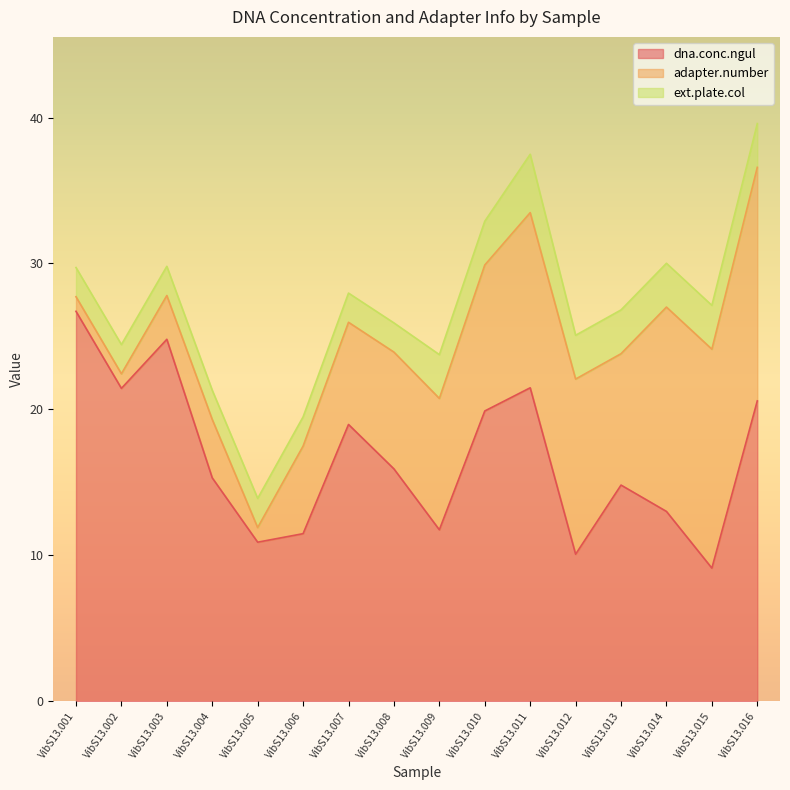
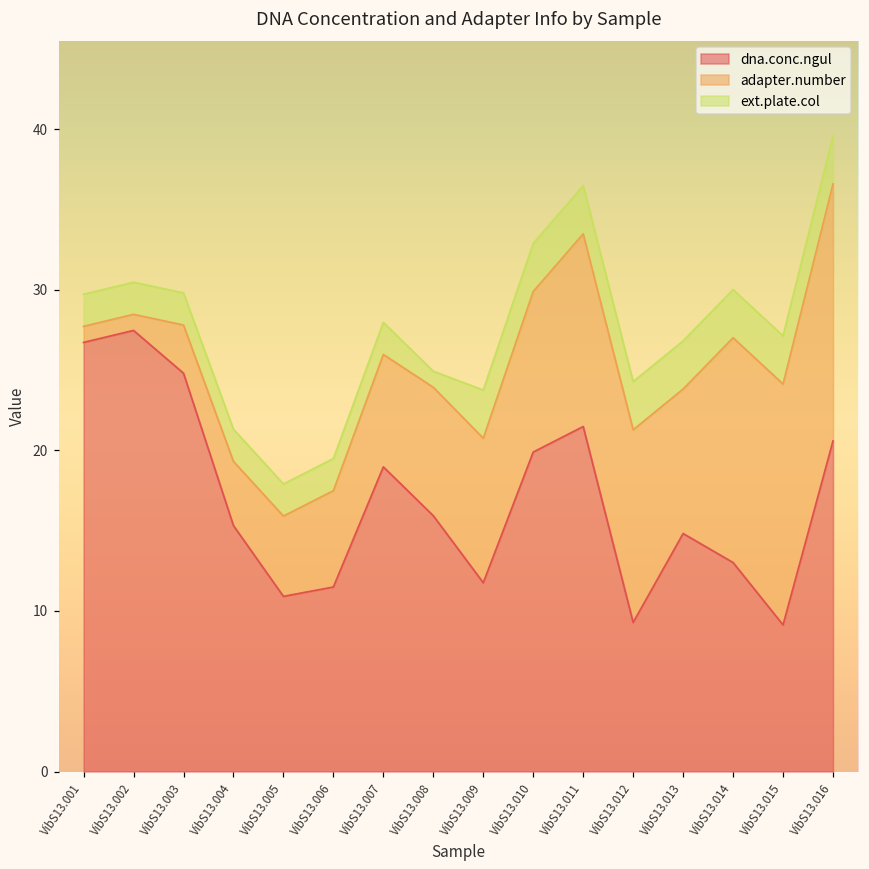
  {
    "dna.conc.ngul": {
      "VibS13.001": 26.7,
-     "VibS13.002": 21.4,
+     "VibS13.002": 27.5,
      "VibS13.003": 24.8,
      "VibS13.004": 15.3,
      "VibS13.005": 10.9,
      "VibS13.006": 11.5,
      "VibS13.007": 19.0,
      "VibS13.008": 15.9,
      "VibS13.009": 11.8,
      "VibS13.010": 19.9,
      "VibS13.011": 21.5,
-     "VibS13.012": 10.1,
+     "VibS13.012": 9.3,
      "VibS13.013": 14.8,
      "VibS13.014": 13.0,
      "VibS13.015": 9.1,
      "VibS13.016": 20.6
    },
    "adapter.number": {
      "VibS13.001": 1,
      "VibS13.002": 1,
      "VibS13.003": 3,
      "VibS13.004": 4,
-     "VibS13.005": 1,
+     "VibS13.005": 5,
      "VibS13.006": 6,
      "VibS13.007": 7,
      "VibS13.008": 8,
      "VibS13.009": 9,
      "VibS13.010": 10,
      "VibS13.011": 12,
      "VibS13.012": 12,
      "VibS13.013": 9,
      "VibS13.014": 14,
      "VibS13.015": 15,
      "VibS13.016": 16
    },
    "ext.plate.col": {
      "VibS13.001": 2,
      "VibS13.002": 2,
      "VibS13.003": 2,
      "VibS13.004": 2,
      "VibS13.005": 2,
      "VibS13.006": 2,
      "VibS13.007": 2,
-     "VibS13.008": 2,
+     "VibS13.008": 1,
      "VibS13.009": 3,
      "VibS13.010": 3,
-     "VibS13.011": 4,
+     "VibS13.011": 3,
      "VibS13.012": 3,
      "VibS13.013": 3,
      "VibS13.014": 3,
      "VibS13.015": 3,
      "VibS13.016": 3
    }
  }
